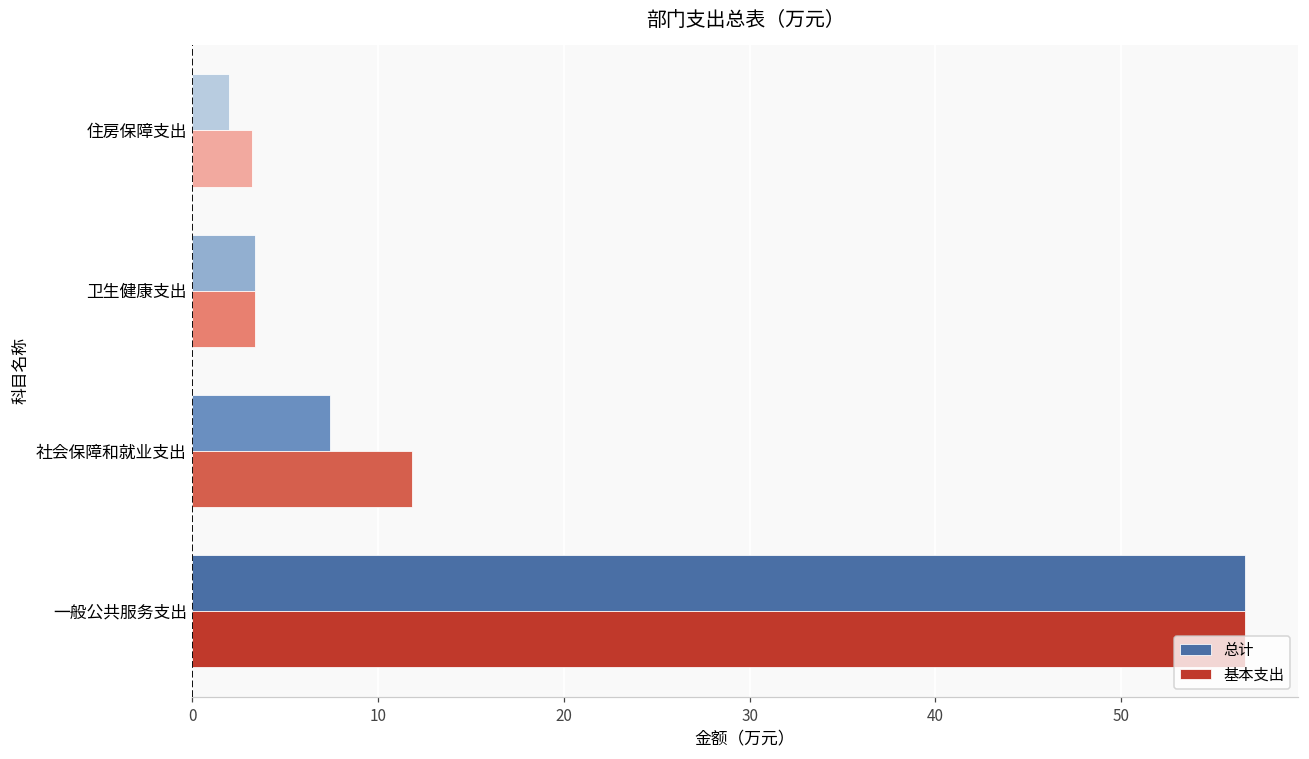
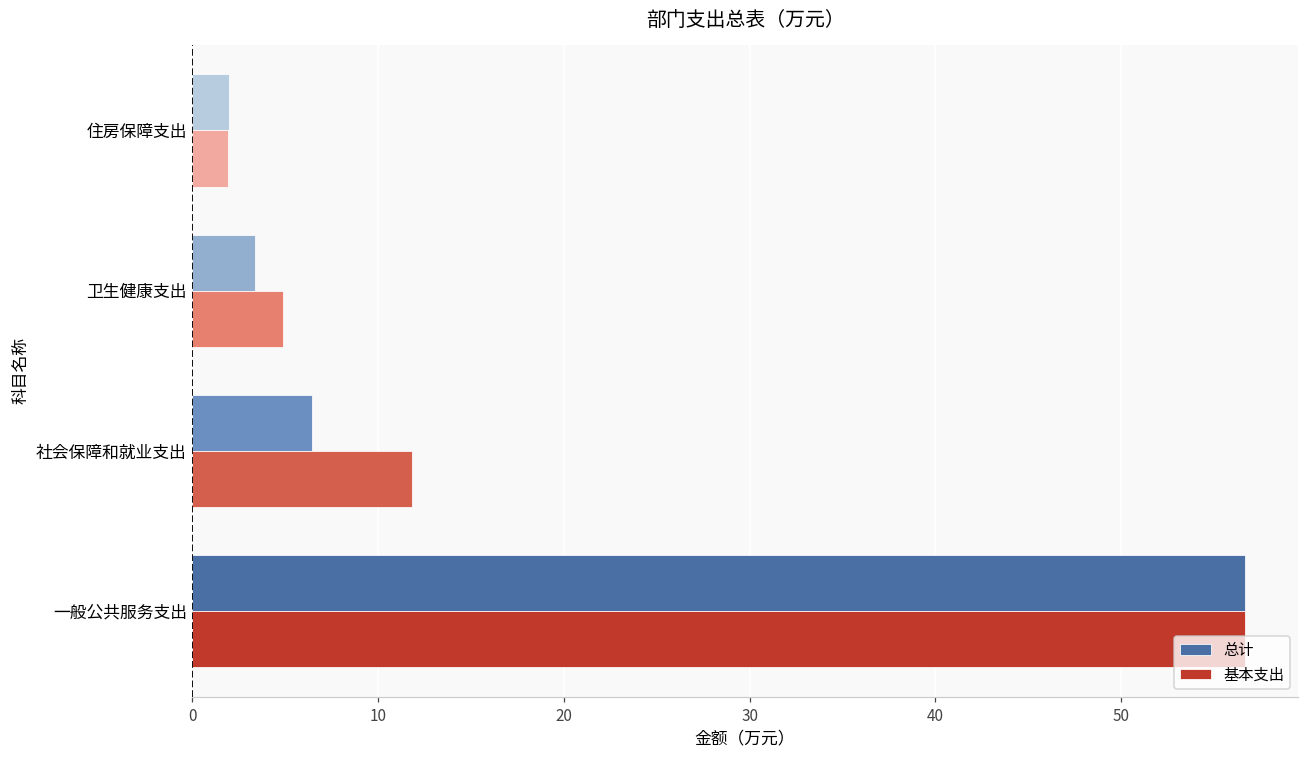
  {
    "总计": {
      "住房保障支出": 2.0,
      "卫生健康支出": 3.4,
-     "社会保障和就业支出": 7.4,
+     "社会保障和就业支出": 6.5,
      "一般公共服务支出": 56.7
    },
    "基本支出": {
-     "住房保障支出": 3.2,
-     "卫生健康支出": 3.4,
+     "住房保障支出": 1.9,
+     "卫生健康支出": 4.9,
      "社会保障和就业支出": 11.8
    }
  }
